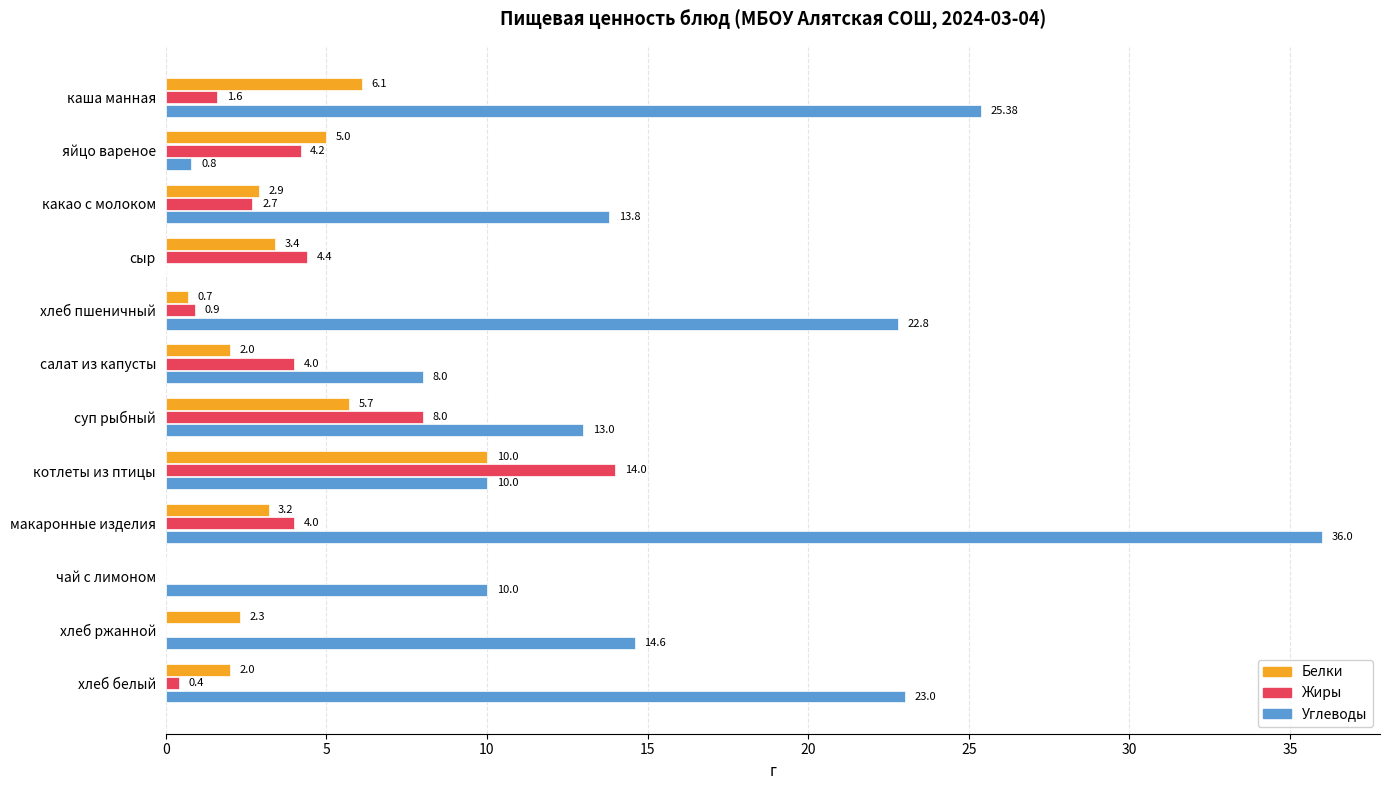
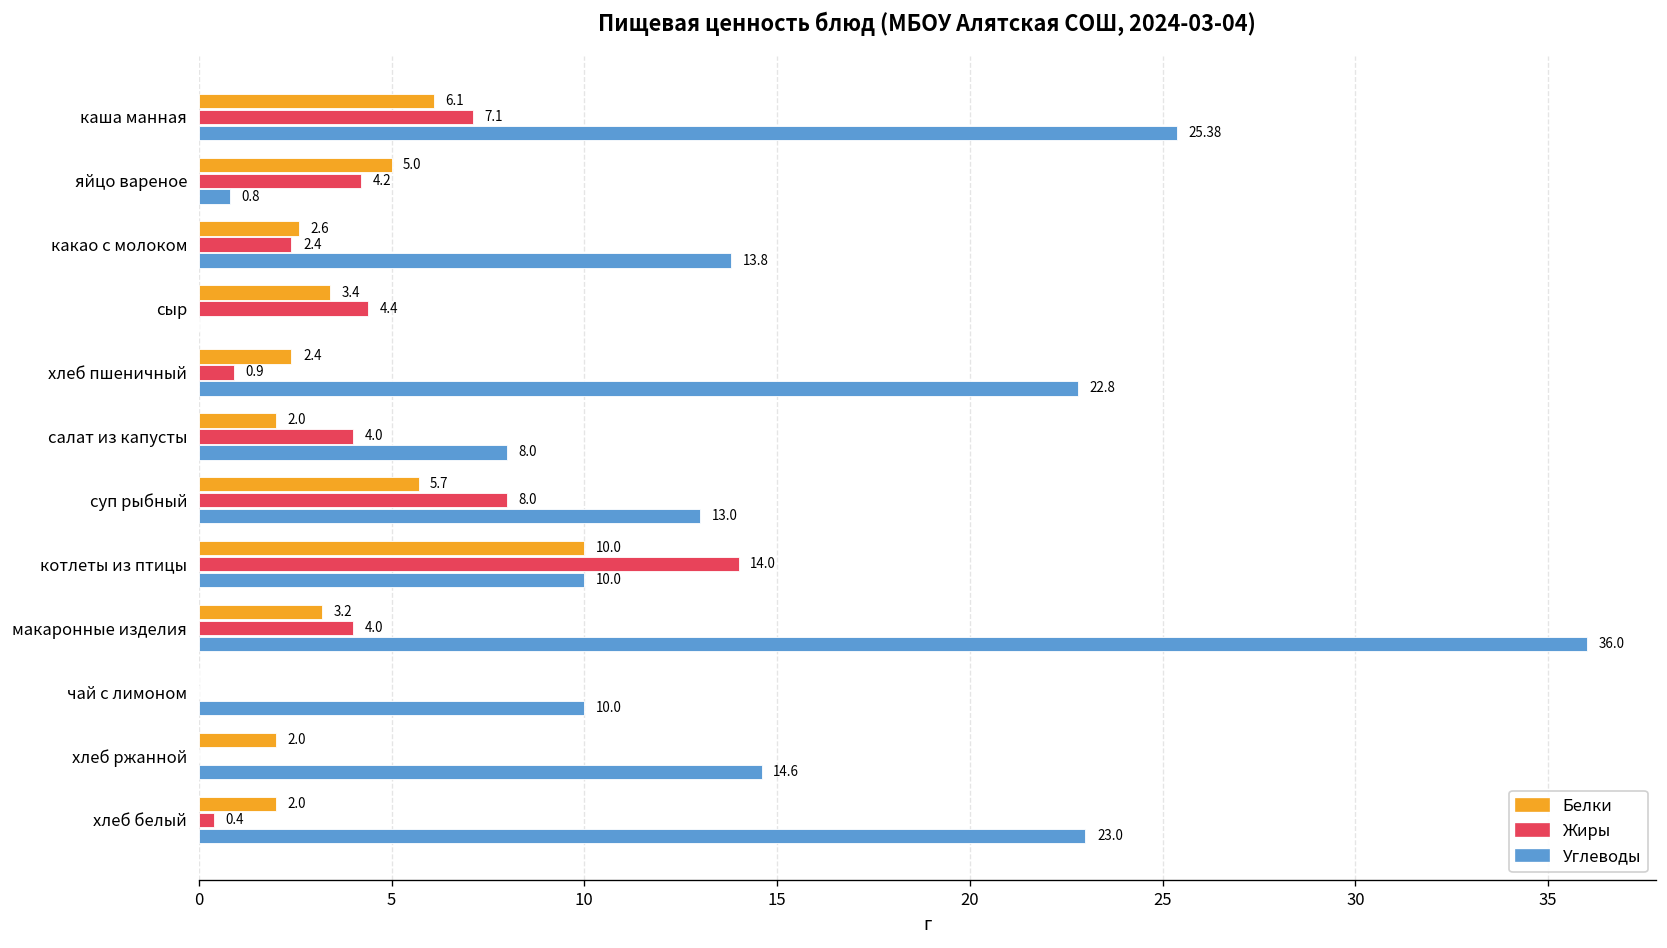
  {
    "Белки": {
      "каша манная": 6.1,
      "яйцо вареное": 5.0,
-     "какао с молоком": 2.9,
+     "какао с молоком": 2.6,
      "сыр": 3.4,
-     "хлеб пшеничный": 0.7,
+     "хлеб пшеничный": 2.4,
      "салат из капусты": 2.0,
      "суп рыбный": 5.7,
      "котлеты из птицы": 10.0,
      "макаронные изделия": 3.2,
-     "хлеб ржанной": 2.3,
+     "хлеб ржанной": 2.0,
      "хлеб белый": 2.0
    },
    "Жиры": {
-     "каша манная": 1.6,
+     "каша манная": 7.1,
      "яйцо вареное": 4.2,
-     "какао с молоком": 2.7,
+     "какао с молоком": 2.4,
      "сыр": 4.4,
      "хлеб пшеничный": 0.9,
      "салат из капусты": 4.0,
      "суп рыбный": 8.0,
      "котлеты из птицы": 14.0,
      "макаронные изделия": 4.0,
      "хлеб белый": 0.4
    },
    "Углеводы": {
      "каша манная": 25.38,
      "яйцо вареное": 0.8,
      "какао с молоком": 13.8,
      "хлеб пшеничный": 22.8,
      "салат из капусты": 8.0,
      "суп рыбный": 13.0,
      "котлеты из птицы": 10.0,
      "макаронные изделия": 36.0,
      "чай с лимоном": 10.0,
      "хлеб ржанной": 14.6,
      "хлеб белый": 23.0
    }
  }
